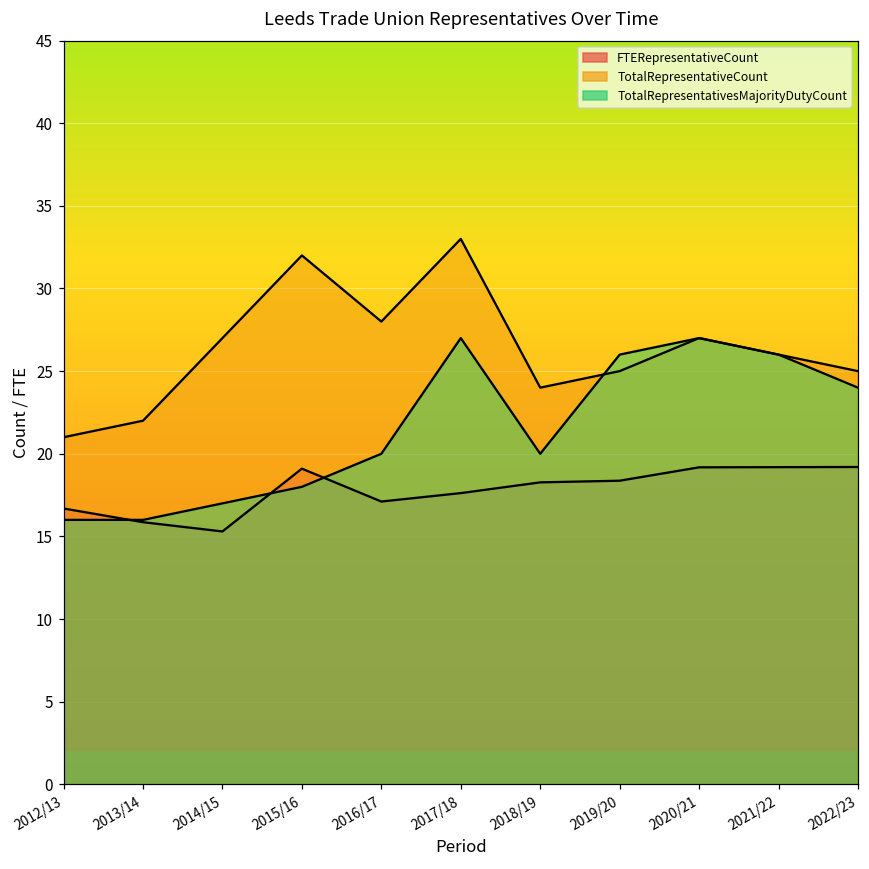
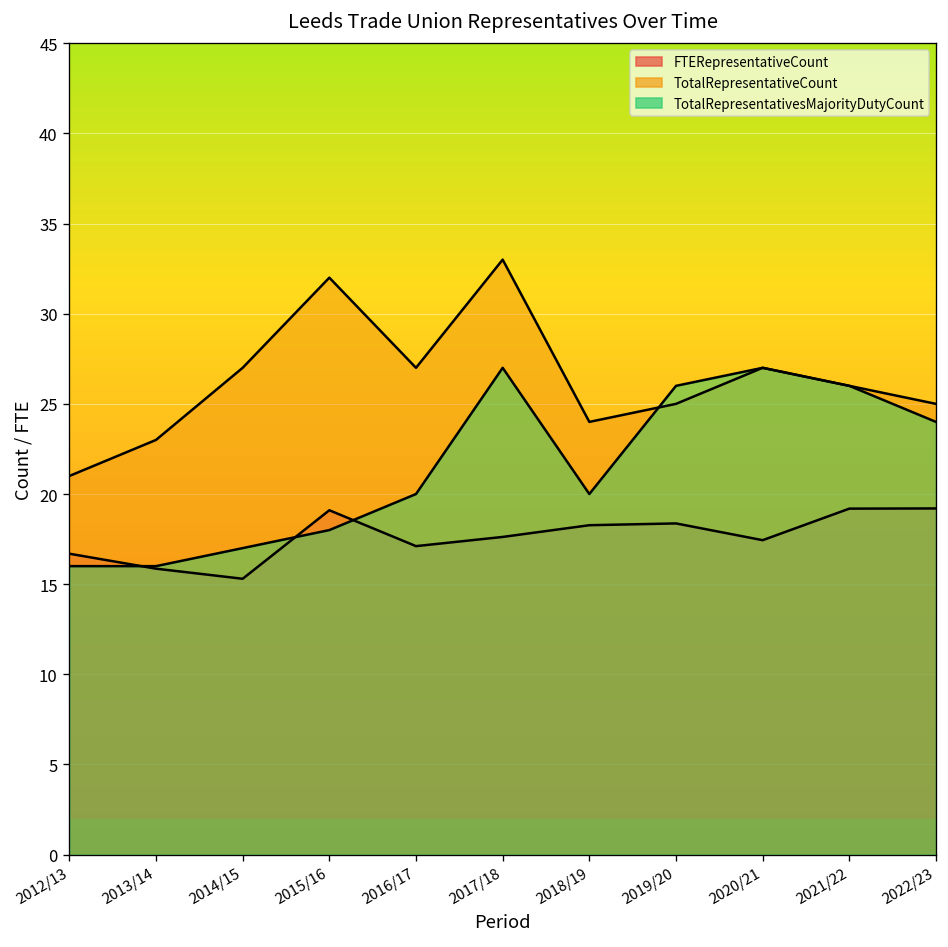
  {
    "FTERepresentativeCount": {
      "2012/13": 16.7,
      "2014/15": 15.3,
      "2015/16": 19.1,
      "2016/17": 17.1,
      "2017/18": 17.6,
      "2018/19": 18.3,
      "2019/20": 18.4,
-     "2020/21": 19.2,
+     "2020/21": 17.4,
      "2021/22": 19.2,
      "2022/23": 19.2
    },
    "TotalRepresentativeCount": {
      "2012/13": 21,
-     "2013/14": 22,
+     "2013/14": 23,
      "2014/15": 27,
      "2015/16": 32,
-     "2016/17": 28,
+     "2016/17": 27,
      "2017/18": 33,
      "2018/19": 24,
      "2019/20": 25,
      "2022/23": 25
    },
    "TotalRepresentativesMajorityDutyCount": {
      "2012/13": 16.0,
      "2014/15": 17.0,
      "2015/16": 18.0,
      "2016/17": 20.0,
      "2017/18": 27.0,
      "2018/19": 20.0,
      "2019/20": 26.0,
      "2022/23": 24.0
    }
  }
